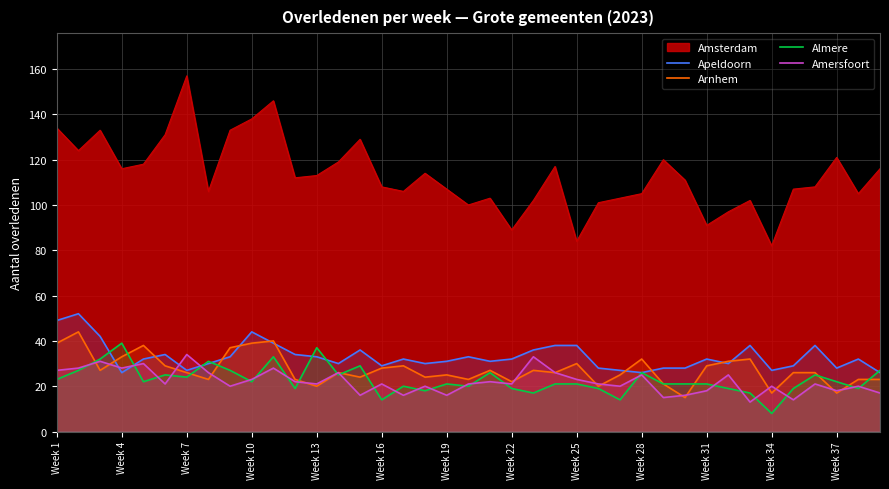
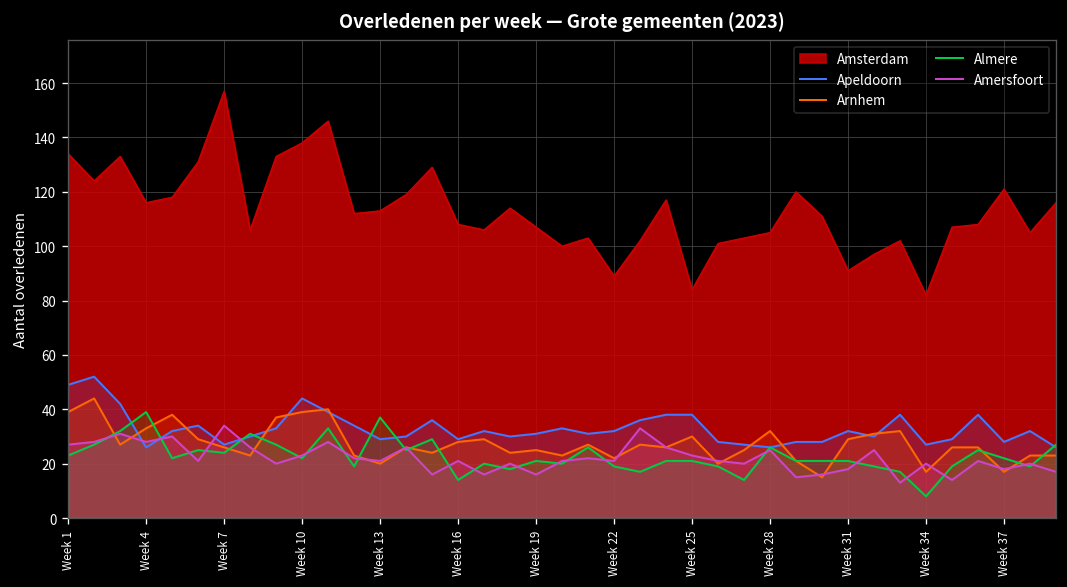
  {
    "Amsterdam": {
      "Week 1": 134,
      "Week 4": 116,
      "Week 7": 157,
      "Week 10": 138,
      "Week 13": 113,
      "Week 16": 108,
      "Week 19": 107,
      "Week 22": 89,
      "Week 25": 84,
      "Week 28": 105,
      "Week 31": 91,
      "Week 34": 82,
      "Week 37": 121
    },
    "Apeldoorn": {
      "Week 1": 49,
      "Week 4": 26,
      "Week 10": 44,
-     "Week 13": 33,
+     "Week 13": 29,
      "Week 19": 31,
      "Week 22": 32,
      "Week 25": 38,
      "Week 31": 32,
      "Week 34": 27,
      "Week 37": 28
    },
    "Arnhem": {
      "Week 1": 39,
      "Week 4": 33,
      "Week 10": 39,
      "Week 19": 25,
      "Week 25": 30,
      "Week 28": 32,
      "Week 31": 29,
      "Week 34": 17
    },
    "Almere": {
      "Week 1": 23,
      "Week 4": 39,
      "Week 7": 24,
      "Week 13": 37,
      "Week 16": 14,
      "Week 19": 21,
      "Week 22": 19,
      "Week 25": 21,
      "Week 31": 21,
      "Week 34": 8,
      "Week 37": 22
    },
    "Amersfoort": {
      "Week 1": 27,
      "Week 4": 28,
      "Week 7": 34,
      "Week 16": 21,
      "Week 19": 16,
      "Week 25": 23,
      "Week 31": 18,
      "Week 34": 20
    }
  }
